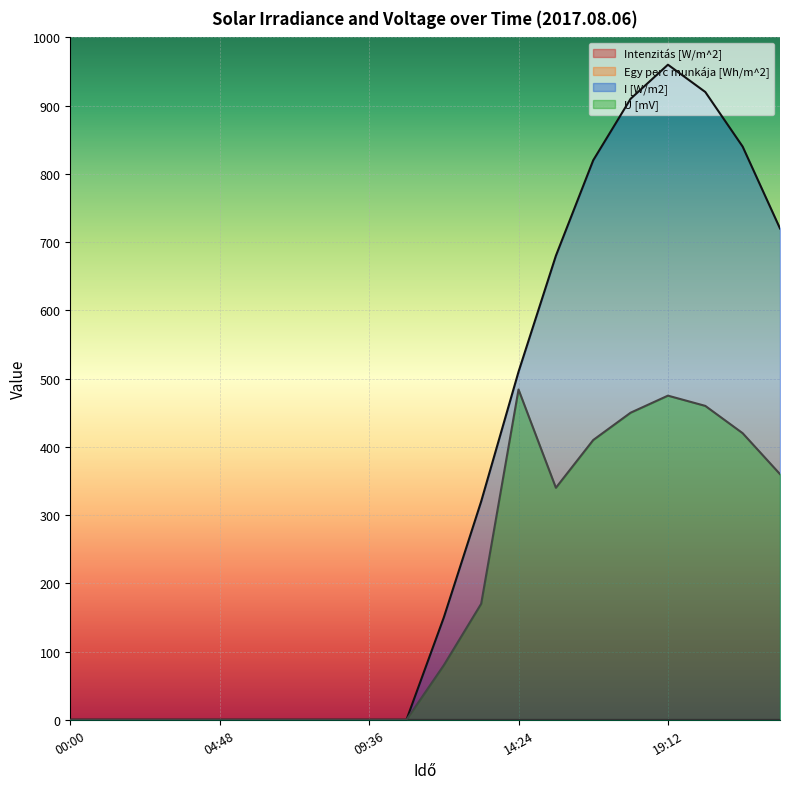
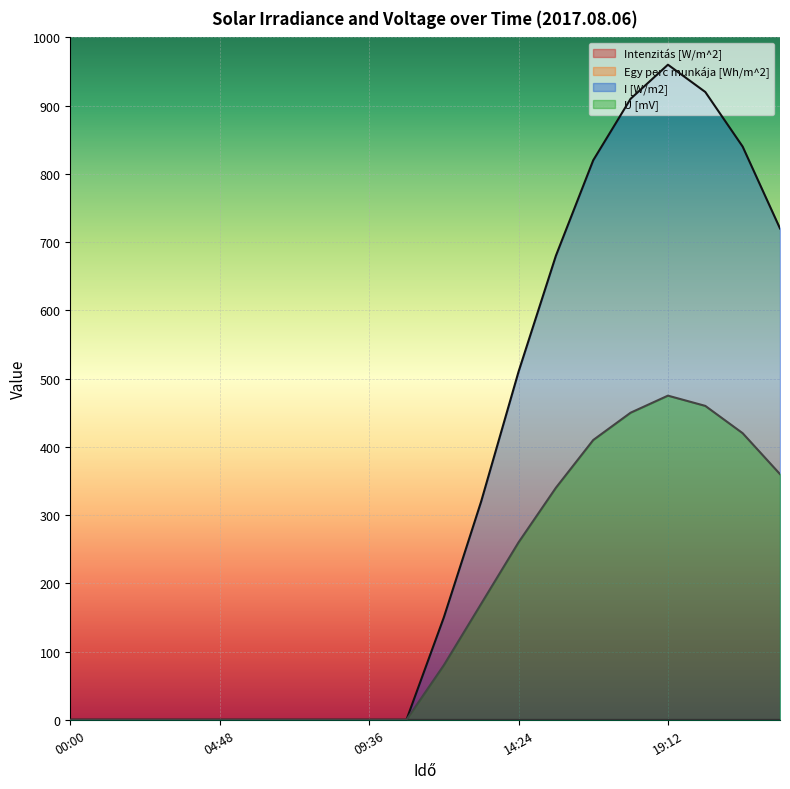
  {
    "Egy perc munkája [Wh/m^2]": {
      "14:24": 0,
      "19:12": 0
    },
    "I [W/m2]": {
      "14:24": 510
    },
    "U [mV]": {
-     "14:24": 480,
+     "14:24": 260,
      "19:12": 480
    }
  }
